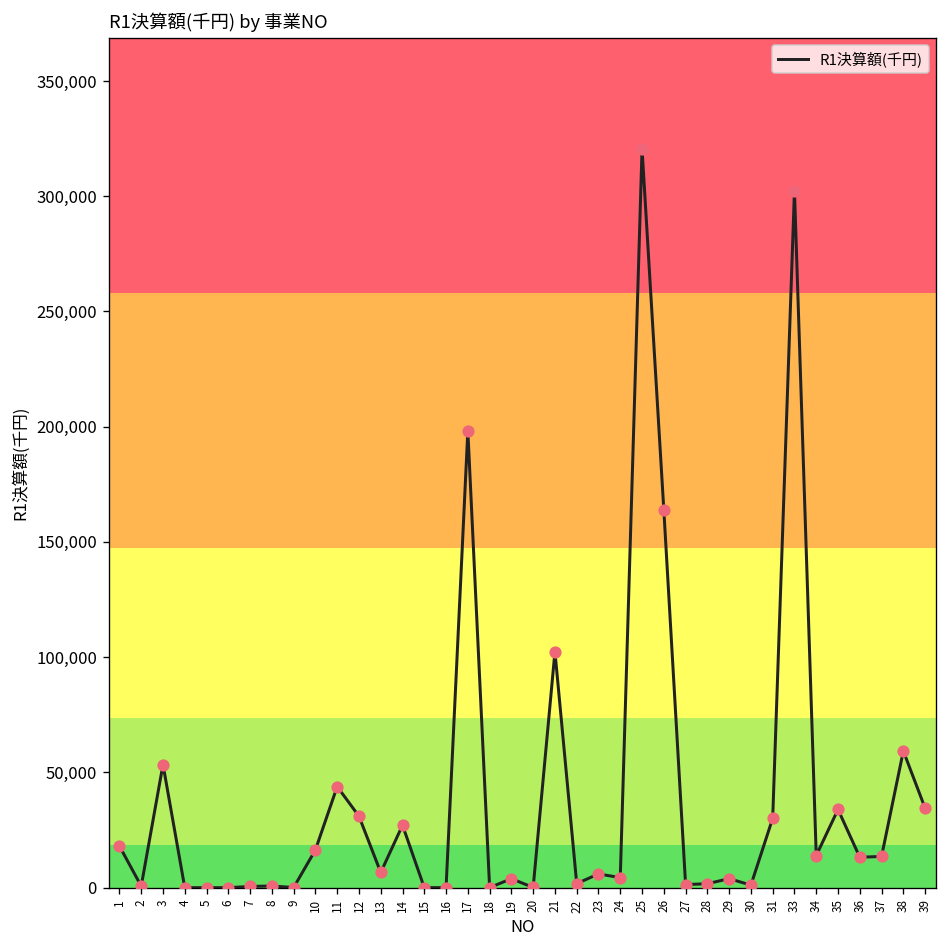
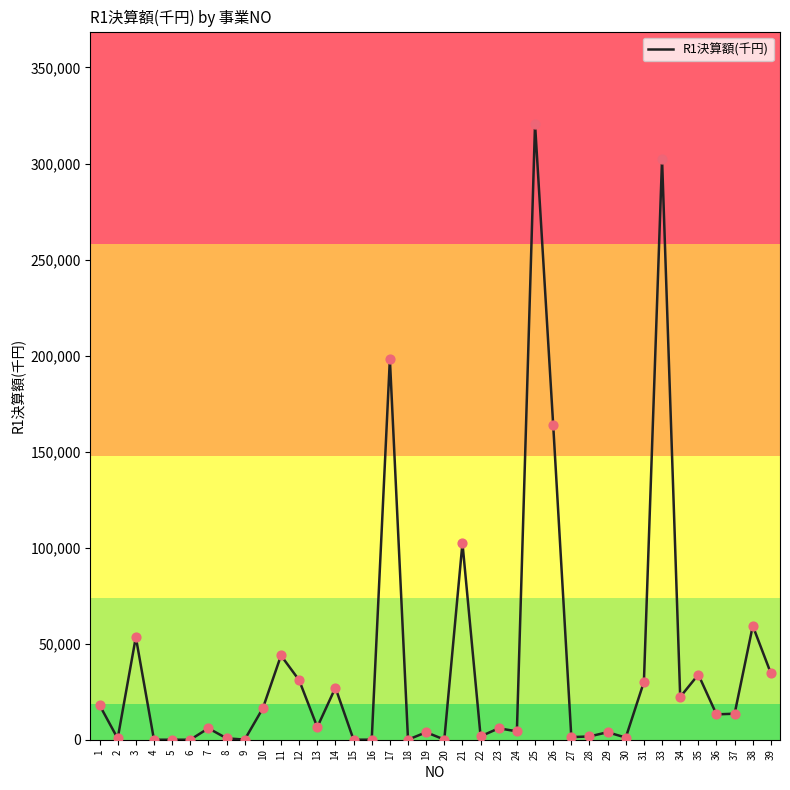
  {
    "1": "18,000",
    "2": "1,000",
    "3": "53,000",
    "4": "0",
    "5": "0",
    "6": "0",
-   "7": "1,000",
+   "7": "6,000",
    "8": "1,000",
    "9": "0",
    "10": "16,000",
    "11": "44,000",
    "12": "31,000",
    "13": "7,000",
    "14": "27,000",
    "15": "0",
    "16": "0",
    "17": "198,000",
    "18": "0",
    "19": "4,000",
    "20": "0",
    "21": "102,000",
    "22": "2,000",
    "23": "6,000",
    "24": "4,000",
    "25": "321,000",
    "26": "164,000",
    "27": "1,000",
    "28": "2,000",
    "29": "4,000",
    "30": "1,000",
    "31": "30,000",
    "33": "302,000",
-   "34": "14,000",
+   "34": "22,000",
    "35": "34,000",
    "36": "13,000",
    "37": "14,000",
    "38": "59,000",
    "39": "34,000"
  }
